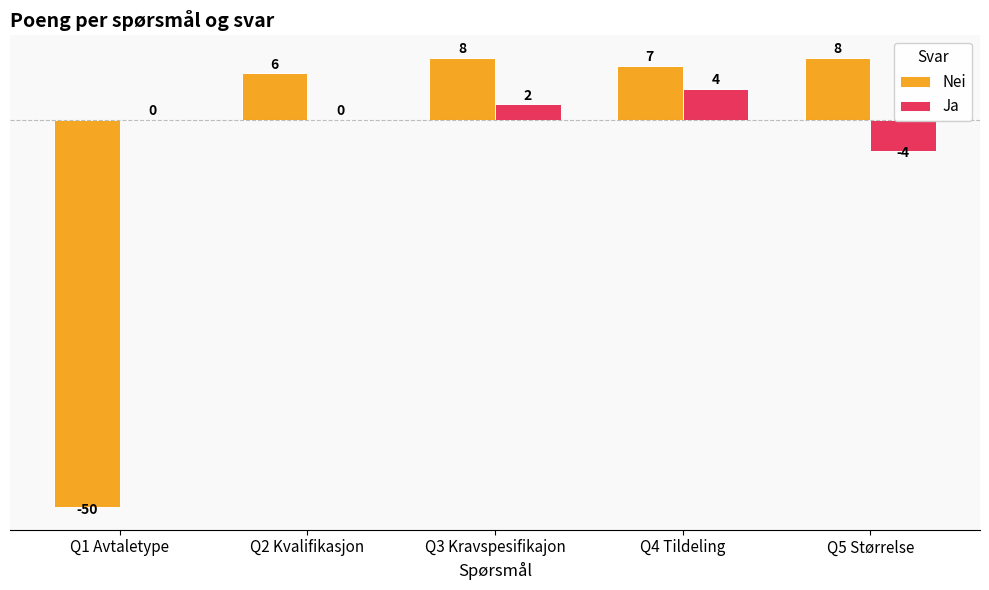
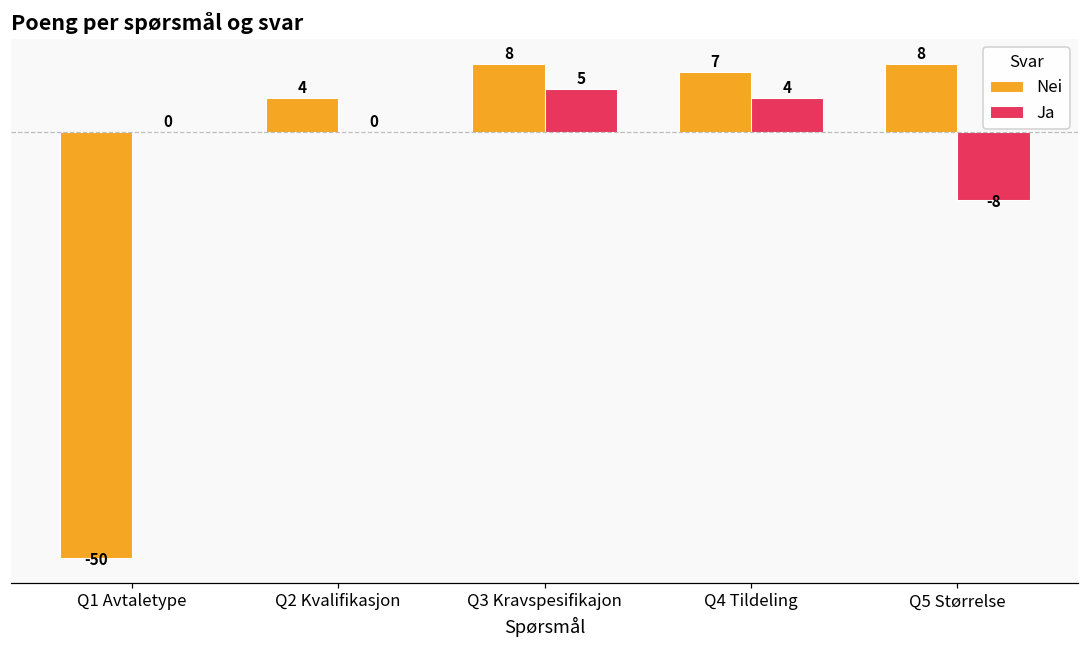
  {
    "Nei": {
      "Q1 Avtaletype": -50,
-     "Q2 Kvalifikasjon": 6,
+     "Q2 Kvalifikasjon": 4,
      "Q3 Kravspesifikajon": 8,
      "Q4 Tildeling": 7,
      "Q5 Størrelse": 8
    },
    "Ja": {
      "Q1 Avtaletype": 0,
      "Q2 Kvalifikasjon": 0,
-     "Q3 Kravspesifikajon": 2,
+     "Q3 Kravspesifikajon": 5,
      "Q4 Tildeling": 4,
-     "Q5 Størrelse": -4
+     "Q5 Størrelse": -8
    }
  }
